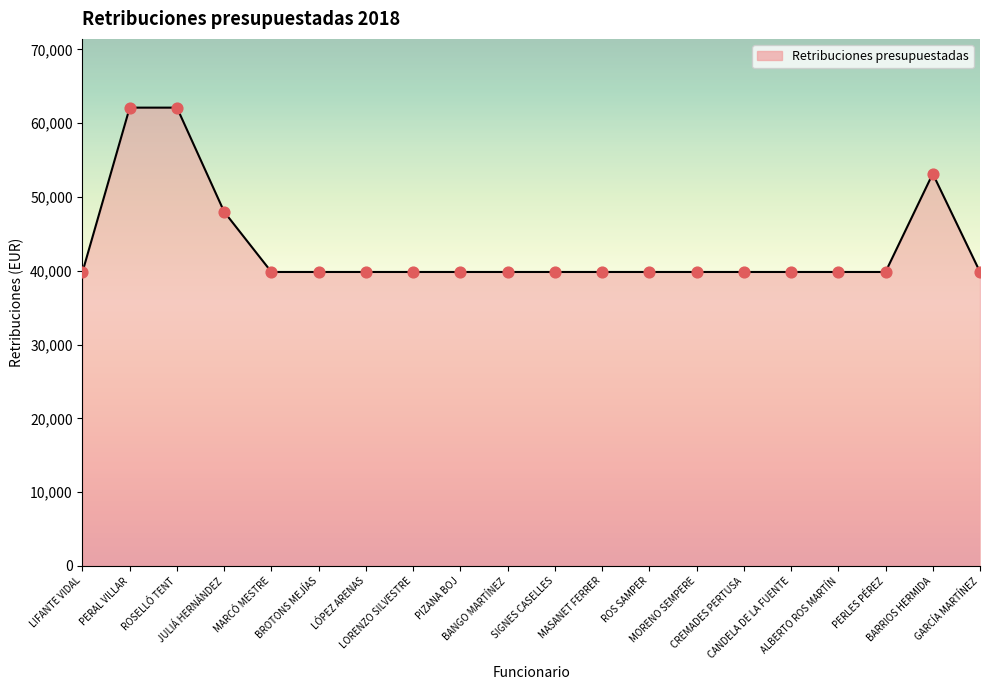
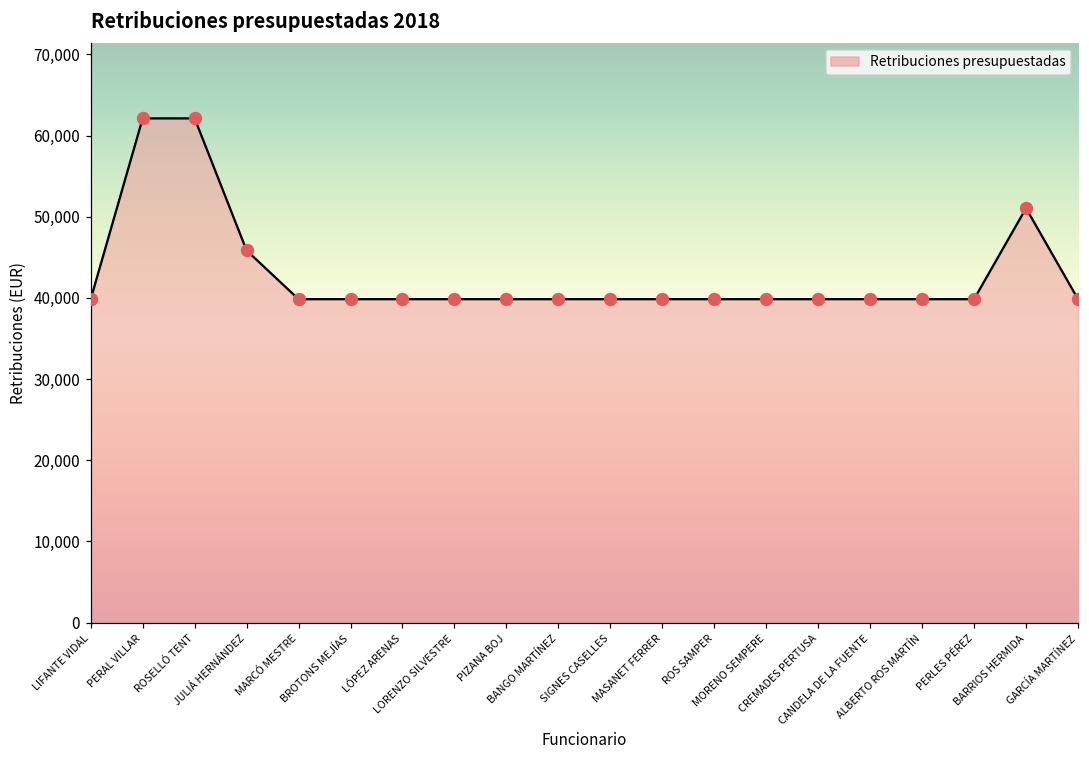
  {
    "LIFANTE VIDAL": "40,000",
    "PERAL VILLAR": "62,000",
    "ROSELLÓ TENT": "62,000",
-   "JULIÁ HERNÁNDEZ": "48,000",
+   "JULIÁ HERNÁNDEZ": "46,000",
    "MARCÓ MESTRE": "40,000",
    "BROTONS MEJÍAS": "40,000",
    "LÓPEZ ARENAS": "40,000",
    "LORENZO SILVESTRE": "40,000",
    "PIZANA BOJ": "40,000",
    "BANGO MARTÍNEZ": "40,000",
    "SIGNES CASELLES": "40,000",
    "MASANET FERRER": "40,000",
    "ROS SAMPER": "40,000",
    "MORENO SEMPERE": "40,000",
    "CREMADES PERTUSA": "40,000",
    "CANDELA DE LA FUENTE": "40,000",
    "ALBERTO ROS MARTÍN": "40,000",
    "PERLES PÉREZ": "40,000",
-   "BARRIOS HERMIDA": "53,000",
+   "BARRIOS HERMIDA": "51,000",
    "GARCÍA MARTÍNEZ": "40,000"
  }
